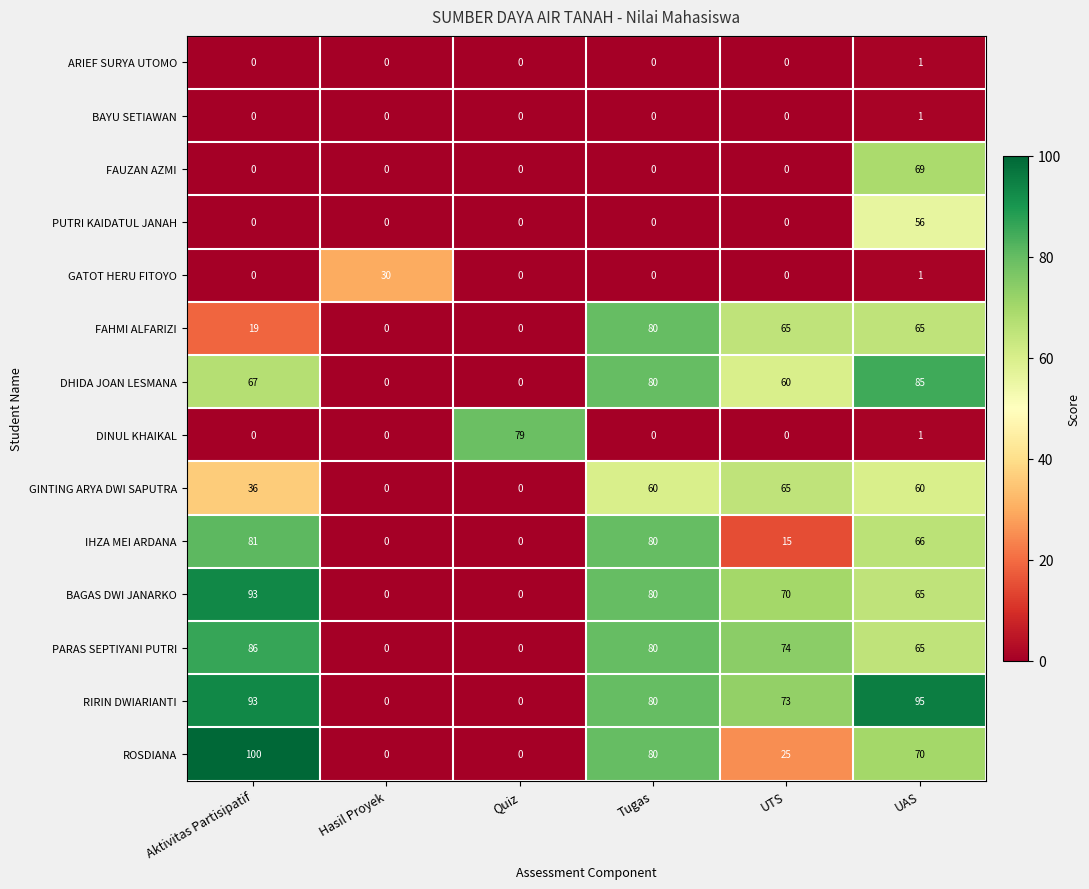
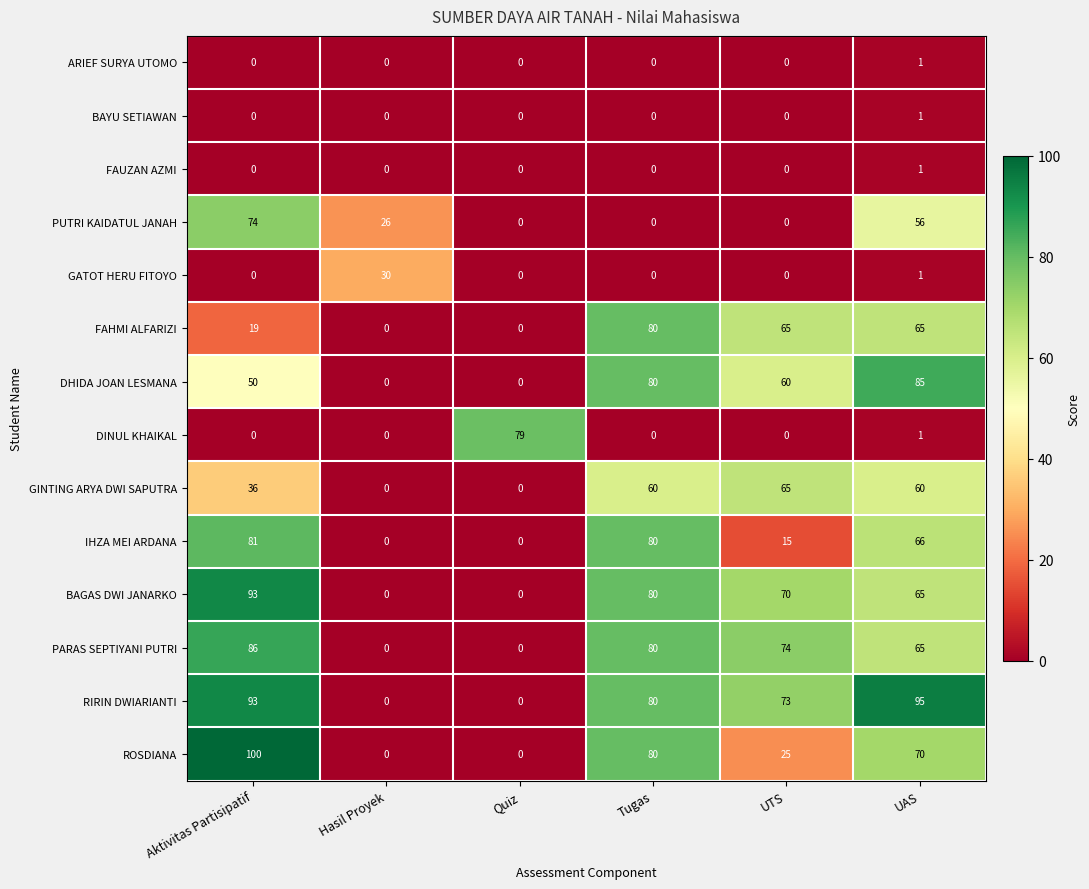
  {
    "ARIEF SURYA UTOMO": {
      "Aktivitas Partisipatif": 0,
      "Hasil Proyek": 0,
      "Quiz": 0,
      "Tugas": 0,
      "UTS": 0,
      "UAS": 1
    },
    "BAYU SETIAWAN": {
      "Aktivitas Partisipatif": 0,
      "Hasil Proyek": 0,
      "Quiz": 0,
      "Tugas": 0,
      "UTS": 0,
      "UAS": 1
    },
    "FAUZAN AZMI": {
      "Aktivitas Partisipatif": 0,
      "Hasil Proyek": 0,
      "Quiz": 0,
      "Tugas": 0,
      "UTS": 0,
-     "UAS": 69
+     "UAS": 1
    },
    "PUTRI KAIDATUL JANAH": {
-     "Aktivitas Partisipatif": 0,
-     "Hasil Proyek": 0,
+     "Aktivitas Partisipatif": 74,
+     "Hasil Proyek": 26,
      "Quiz": 0,
      "Tugas": 0,
      "UTS": 0,
      "UAS": 56
    },
    "GATOT HERU FITOYO": {
      "Aktivitas Partisipatif": 0,
      "Hasil Proyek": 30,
      "Quiz": 0,
      "Tugas": 0,
      "UTS": 0,
      "UAS": 1
    },
    "FAHMI ALFARIZI": {
      "Aktivitas Partisipatif": 19,
      "Hasil Proyek": 0,
      "Quiz": 0,
      "Tugas": 80,
      "UTS": 65,
      "UAS": 65
    },
    "DHIDA JOAN LESMANA": {
-     "Aktivitas Partisipatif": 67,
+     "Aktivitas Partisipatif": 50,
      "Hasil Proyek": 0,
      "Quiz": 0,
      "Tugas": 80,
      "UTS": 60,
      "UAS": 85
    },
    "DINUL KHAIKAL": {
      "Aktivitas Partisipatif": 0,
      "Hasil Proyek": 0,
      "Quiz": 79,
      "Tugas": 0,
      "UTS": 0,
      "UAS": 1
    },
    "GINTING ARYA DWI SAPUTRA": {
      "Aktivitas Partisipatif": 36,
      "Hasil Proyek": 0,
      "Quiz": 0,
      "Tugas": 60,
      "UTS": 65,
      "UAS": 60
    },
    "IHZA MEI ARDANA": {
      "Aktivitas Partisipatif": 81,
      "Hasil Proyek": 0,
      "Quiz": 0,
      "Tugas": 80,
      "UTS": 15,
      "UAS": 66
    },
    "BAGAS DWI JANARKO": {
      "Aktivitas Partisipatif": 93,
      "Hasil Proyek": 0,
      "Quiz": 0,
      "Tugas": 80,
      "UTS": 70,
      "UAS": 65
    },
    "PARAS SEPTIYANI PUTRI": {
      "Aktivitas Partisipatif": 86,
      "Hasil Proyek": 0,
      "Quiz": 0,
      "Tugas": 80,
      "UTS": 74,
      "UAS": 65
    },
    "RIRIN DWIARIANTI": {
      "Aktivitas Partisipatif": 93,
      "Hasil Proyek": 0,
      "Quiz": 0,
      "Tugas": 80,
      "UTS": 73,
      "UAS": 95
    },
    "ROSDIANA": {
      "Aktivitas Partisipatif": 100,
      "Hasil Proyek": 0,
      "Quiz": 0,
      "Tugas": 80,
      "UTS": 25,
      "UAS": 70
    }
  }
